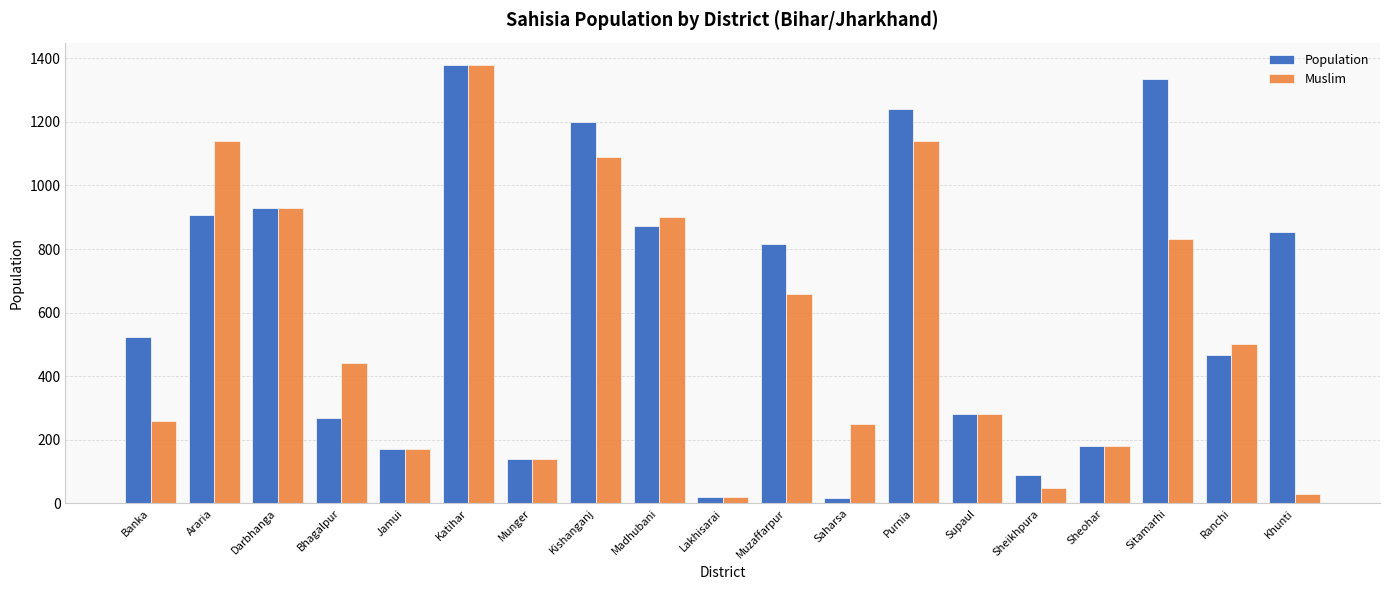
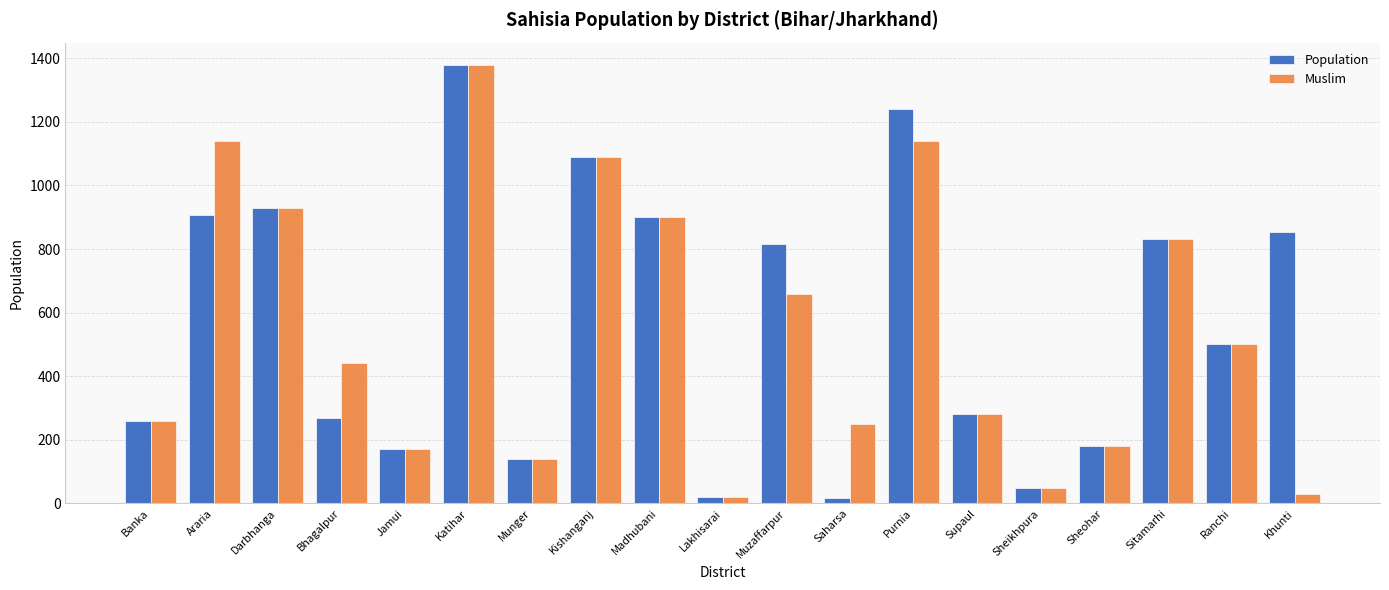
  {
    "Population": {
-     "Banka": 520,
+     "Banka": 260,
      "Araria": 910,
      "Darbhanga": 930,
      "Bhagalpur": 270,
      "Jamui": 170,
      "Katihar": 1380,
      "Munger": 140,
-     "Kishanganj": 1200,
-     "Madhubani": 870,
+     "Kishanganj": 1090,
+     "Madhubani": 900,
      "Lakhisarai": 20,
      "Muzaffarpur": 820,
      "Saharsa": 20,
      "Purnia": 1240,
      "Supaul": 280,
-     "Sheikhpura": 90,
+     "Sheikhpura": 50,
      "Sheohar": 180,
-     "Sitamarhi": 1330,
-     "Ranchi": 470,
+     "Sitamarhi": 830,
+     "Ranchi": 500,
      "Khunti": 850
    },
    "Muslim": {
      "Banka": 260,
      "Araria": 1140,
      "Darbhanga": 930,
      "Bhagalpur": 440,
      "Jamui": 170,
      "Katihar": 1380,
      "Munger": 140,
      "Kishanganj": 1090,
      "Madhubani": 900,
      "Lakhisarai": 20,
      "Muzaffarpur": 660,
      "Saharsa": 250,
      "Purnia": 1140,
      "Supaul": 280,
      "Sheikhpura": 50,
      "Sheohar": 180,
      "Sitamarhi": 830,
      "Ranchi": 500,
      "Khunti": 30
    }
  }
